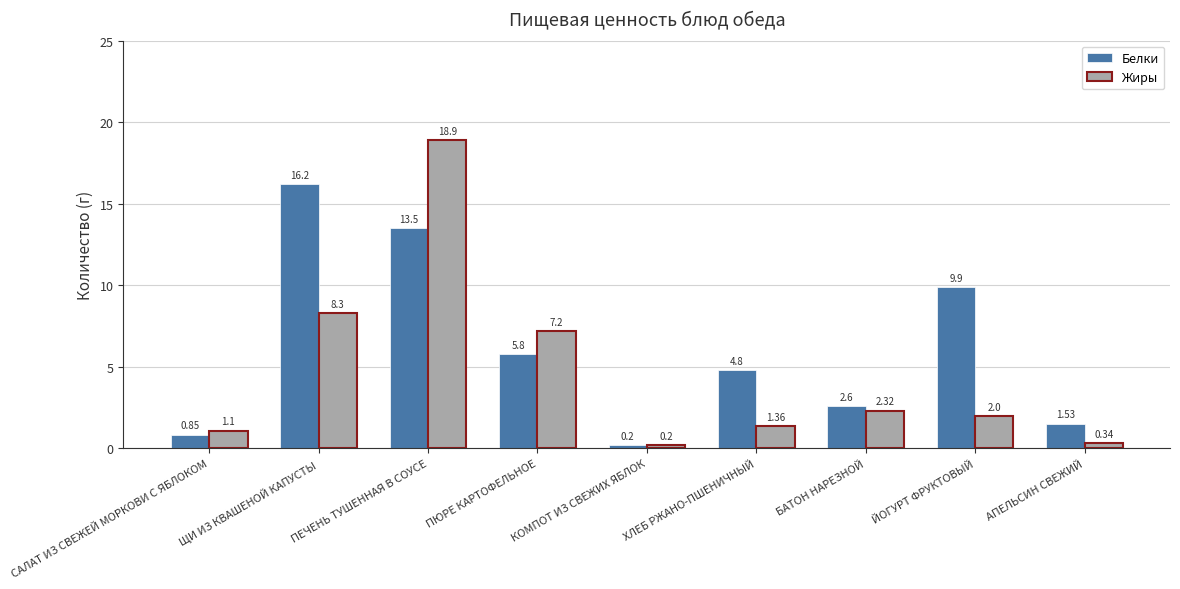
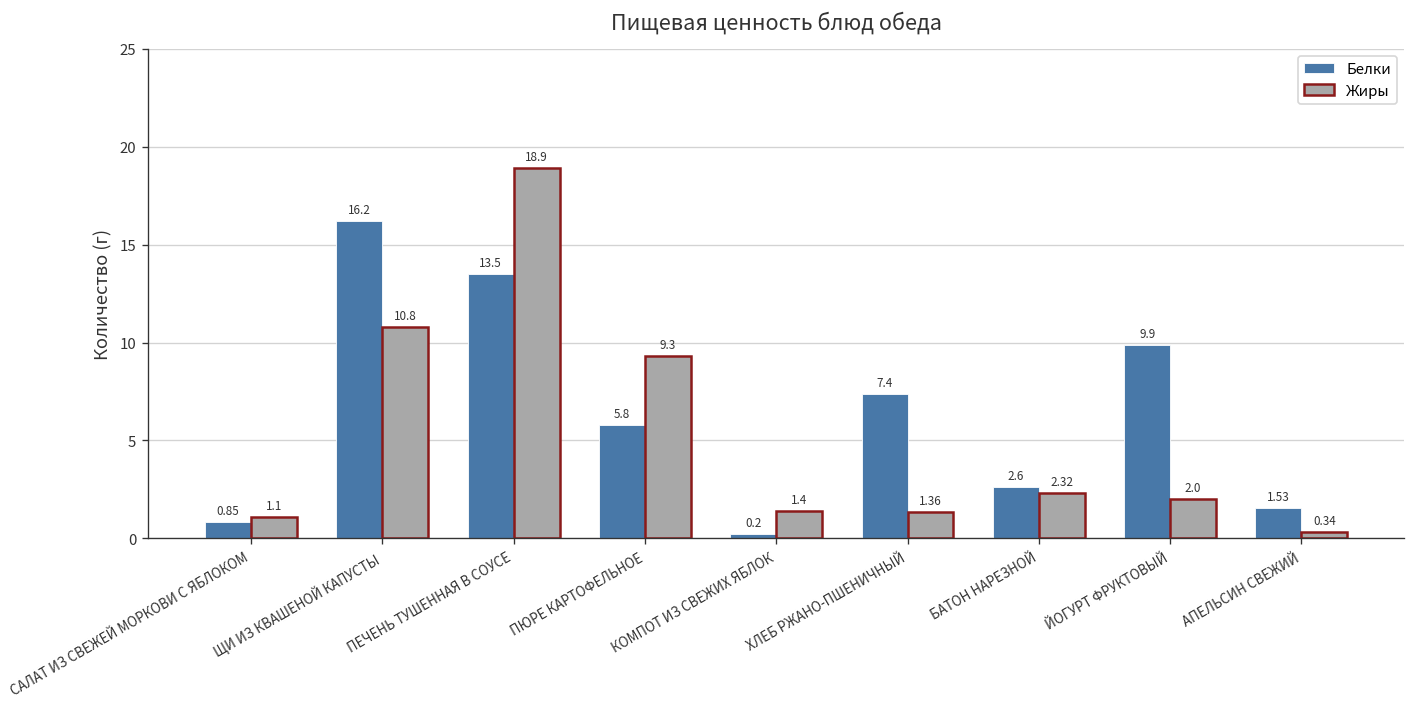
  {
    "Белки": {
      "САЛАТ ИЗ СВЕЖЕЙ МОРКОВИ С ЯБЛОКОМ": 0.85,
      "ЩИ ИЗ КВАШЕНОЙ КАПУСТЫ": 16.2,
      "ПЕЧЕНЬ ТУШЕННАЯ В СОУСЕ": 13.5,
      "ПЮРЕ КАРТОФЕЛЬНОЕ": 5.8,
      "КОМПОТ ИЗ СВЕЖИХ ЯБЛОК": 0.2,
-     "ХЛЕБ РЖАНО-ПШЕНИЧНЫЙ": 4.8,
+     "ХЛЕБ РЖАНО-ПШЕНИЧНЫЙ": 7.4,
      "БАТОН НАРЕЗНОЙ": 2.6,
      "ЙОГУРТ ФРУКТОВЫЙ": 9.9,
      "АПЕЛЬСИН СВЕЖИЙ": 1.53
    },
    "Жиры": {
      "САЛАТ ИЗ СВЕЖЕЙ МОРКОВИ С ЯБЛОКОМ": 1.1,
-     "ЩИ ИЗ КВАШЕНОЙ КАПУСТЫ": 8.3,
+     "ЩИ ИЗ КВАШЕНОЙ КАПУСТЫ": 10.8,
      "ПЕЧЕНЬ ТУШЕННАЯ В СОУСЕ": 18.9,
-     "ПЮРЕ КАРТОФЕЛЬНОЕ": 7.2,
-     "КОМПОТ ИЗ СВЕЖИХ ЯБЛОК": 0.2,
+     "ПЮРЕ КАРТОФЕЛЬНОЕ": 9.3,
+     "КОМПОТ ИЗ СВЕЖИХ ЯБЛОК": 1.4,
      "ХЛЕБ РЖАНО-ПШЕНИЧНЫЙ": 1.36,
      "БАТОН НАРЕЗНОЙ": 2.32,
      "ЙОГУРТ ФРУКТОВЫЙ": 2.0,
      "АПЕЛЬСИН СВЕЖИЙ": 0.34
    }
  }
